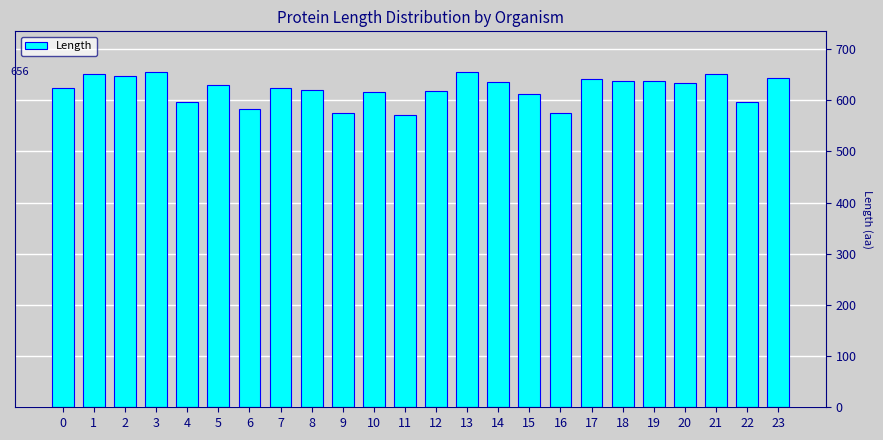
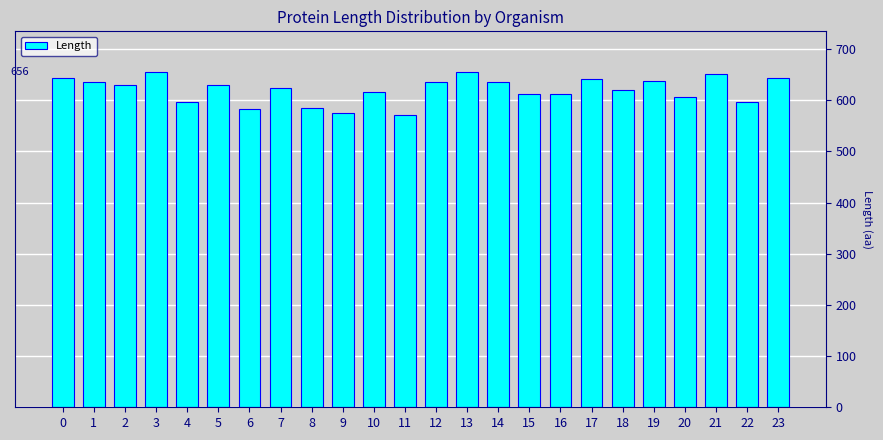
  {
-   "0": 620,
-   "1": 650,
-   "2": 650,
+   "0": 640,
+   "1": 640,
+   "2": 630,
    "3": 660,
    "4": 600,
    "5": 630,
    "6": 580,
    "7": 620,
-   "8": 620,
+   "8": 590,
    "9": 580,
    "10": 620,
    "11": 570,
-   "12": 620,
+   "12": 640,
    "13": 660,
    "14": 640,
    "15": 610,
-   "16": 580,
+   "16": 610,
    "17": 640,
-   "18": 640,
+   "18": 620,
    "19": 640,
-   "20": 630,
+   "20": 610,
    "21": 650,
    "22": 600,
    "23": 640
  }
